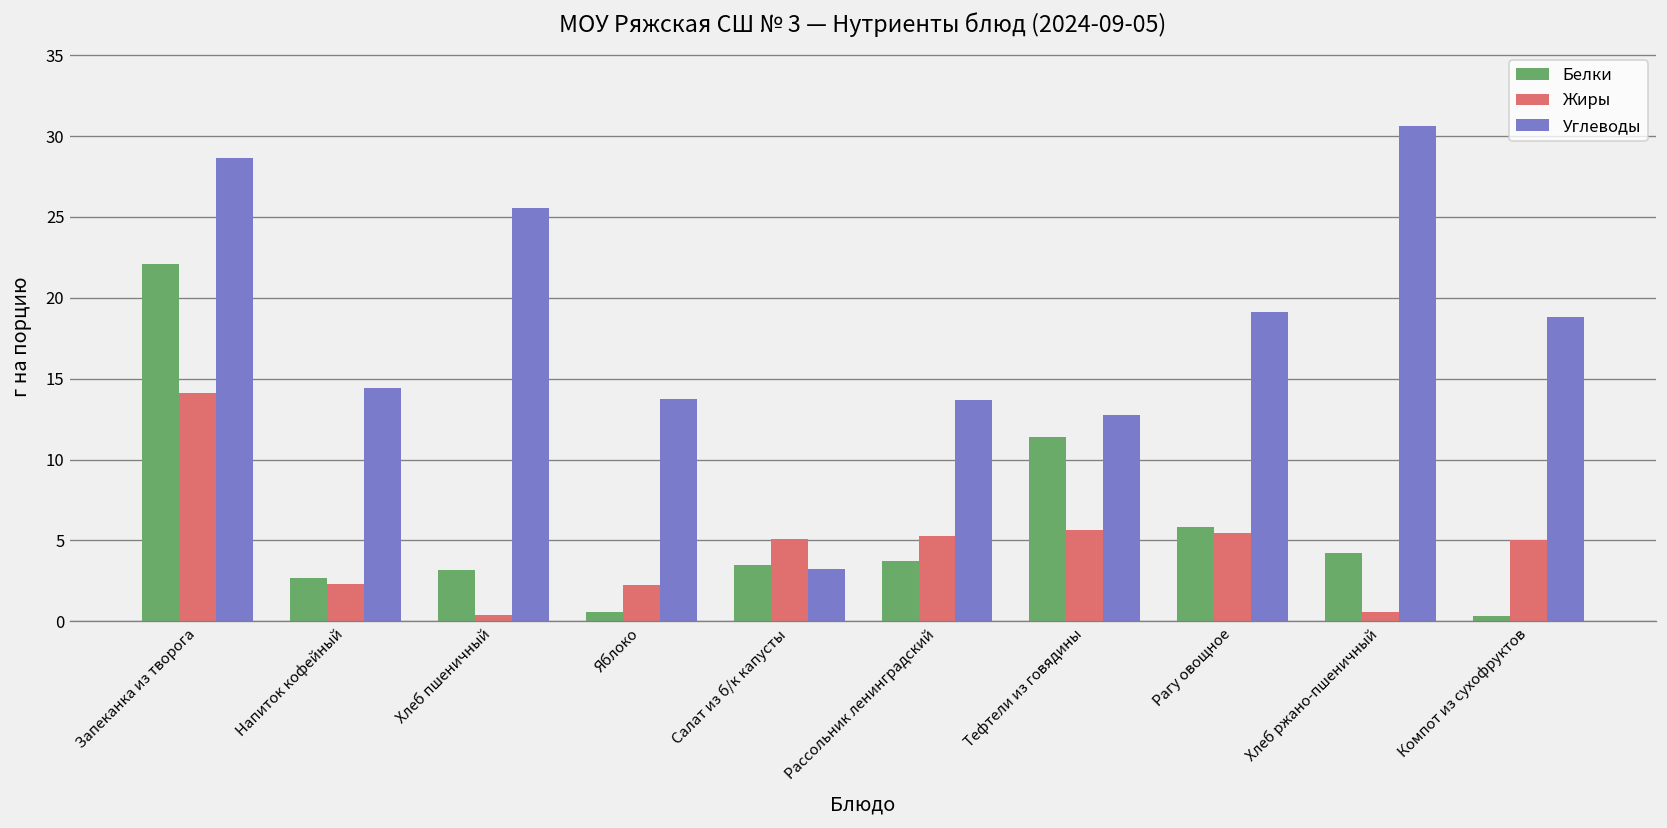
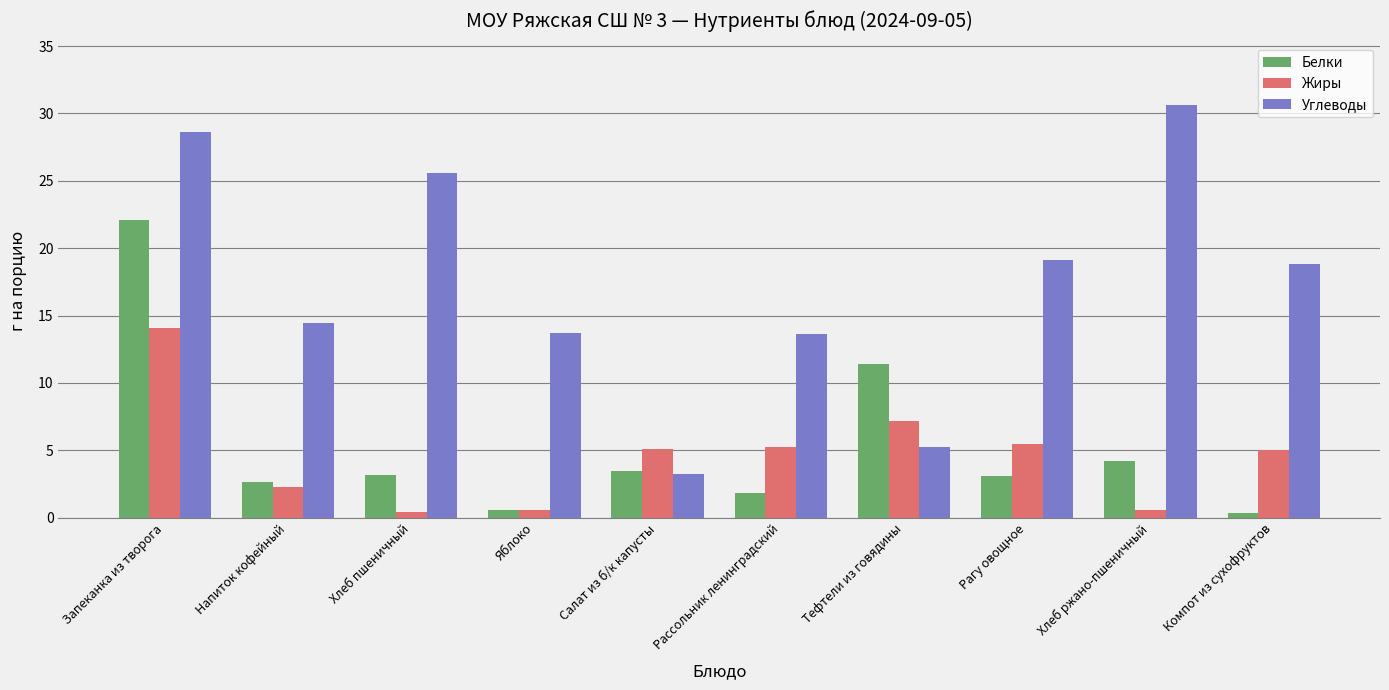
  {
    "Белки": {
      "Запеканка из творога": 22.1,
      "Напиток кофейный": 2.7,
      "Хлеб пшеничный": 3.2,
      "Яблоко": 0.6,
      "Салат из б/к капусты": 3.5,
-     "Рассольник ленинградский": 3.7,
+     "Рассольник ленинградский": 1.8,
      "Тефтели из говядины": 11.4,
-     "Рагу овощное": 5.9,
+     "Рагу овощное": 3.1,
      "Хлеб ржано-пшеничный": 4.2,
      "Компот из сухофруктов": 0.3
    },
    "Жиры": {
      "Запеканка из творога": 14.1,
      "Напиток кофейный": 2.3,
      "Хлеб пшеничный": 0.4,
-     "Яблоко": 2.3,
+     "Яблоко": 0.6,
      "Салат из б/к капусты": 5.1,
      "Рассольник ленинградский": 5.3,
-     "Тефтели из говядины": 5.7,
+     "Тефтели из говядины": 7.2,
      "Рагу овощное": 5.4,
      "Хлеб ржано-пшеничный": 0.6,
      "Компот из сухофруктов": 5.0
    },
    "Углеводы": {
      "Запеканка из творога": 28.6,
      "Напиток кофейный": 14.4,
      "Хлеб пшеничный": 25.6,
      "Яблоко": 13.7,
      "Салат из б/к капусты": 3.2,
      "Рассольник ленинградский": 13.7,
-     "Тефтели из говядины": 12.7,
+     "Тефтели из говядины": 5.3,
      "Рагу овощное": 19.1,
      "Хлеб ржано-пшеничный": 30.6,
      "Компот из сухофруктов": 18.8
    }
  }
